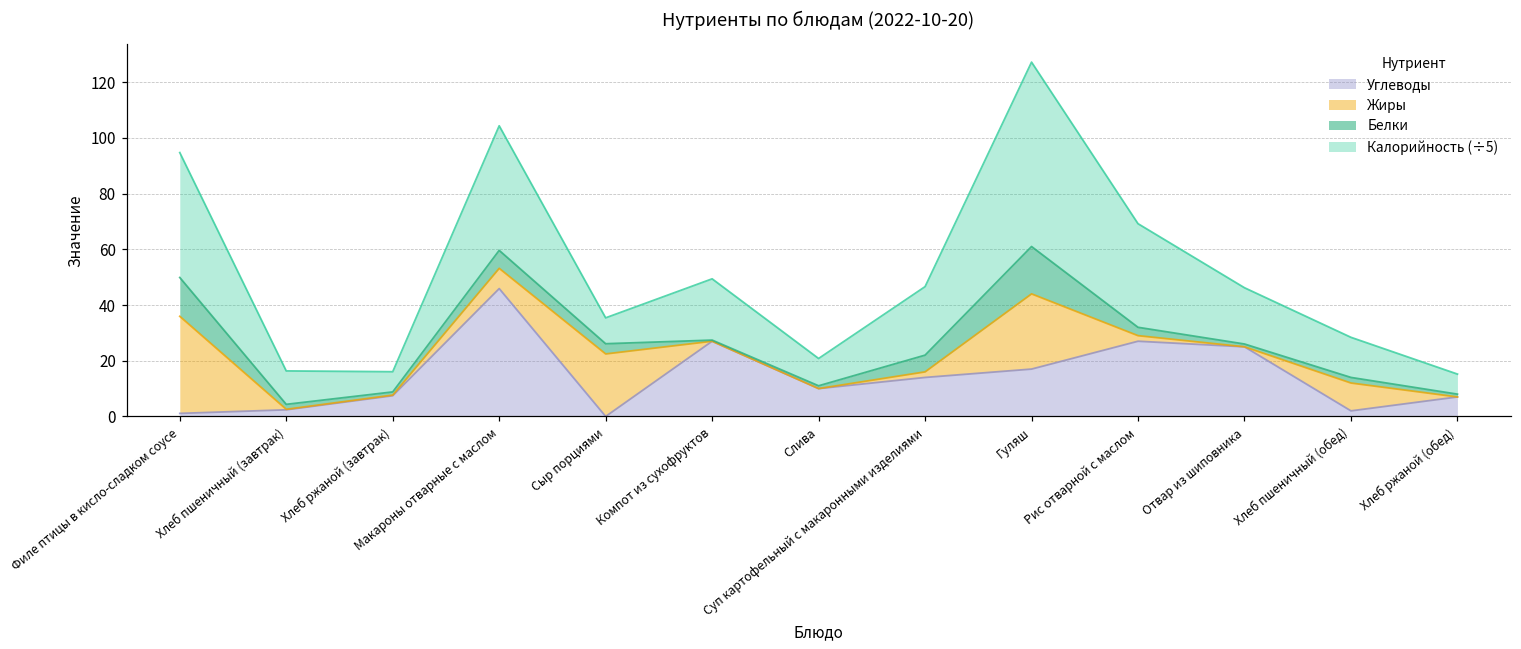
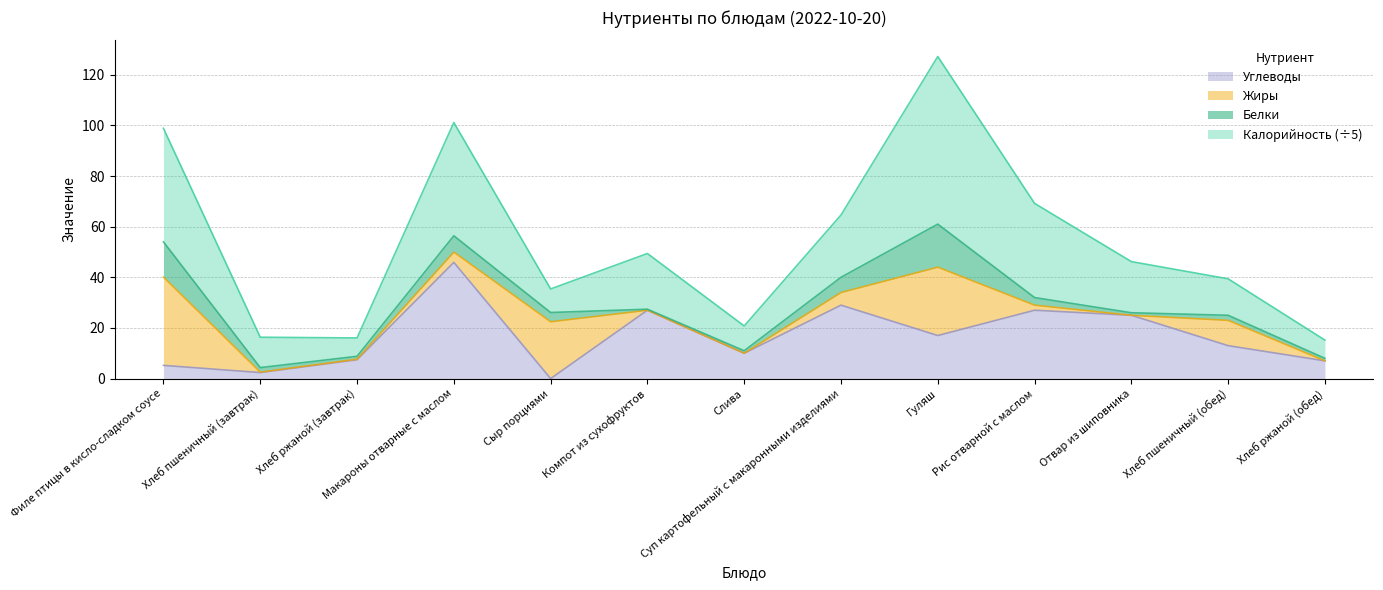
  {
    "Углеводы": {
-     "Филе птицы в кисло-сладком соусе": 1,
+     "Филе птицы в кисло-сладком соусе": 5,
      "Макароны отварные с маслом": 46,
      "Сыр порциями": 0,
-     "Суп картофельный с макаронными изделиями": 14,
+     "Суп картофельный с макаронными изделиями": 29,
      "Гуляш": 17,
      "Рис отварной с маслом": 27,
-     "Хлеб пшеничный (обед)": 2
+     "Хлеб пшеничный (обед)": 13
    },
    "Жиры": {
      "Филе птицы в кисло-сладком соусе": 35,
-     "Макароны отварные с маслом": 7,
+     "Макароны отварные с маслом": 4,
      "Сыр порциями": 22,
-     "Суп картофельный с макаронными изделиями": 2,
+     "Суп картофельный с макаронными изделиями": 5,
      "Гуляш": 27,
      "Рис отварной с маслом": 2,
      "Хлеб пшеничный (обед)": 10
    }
  }
